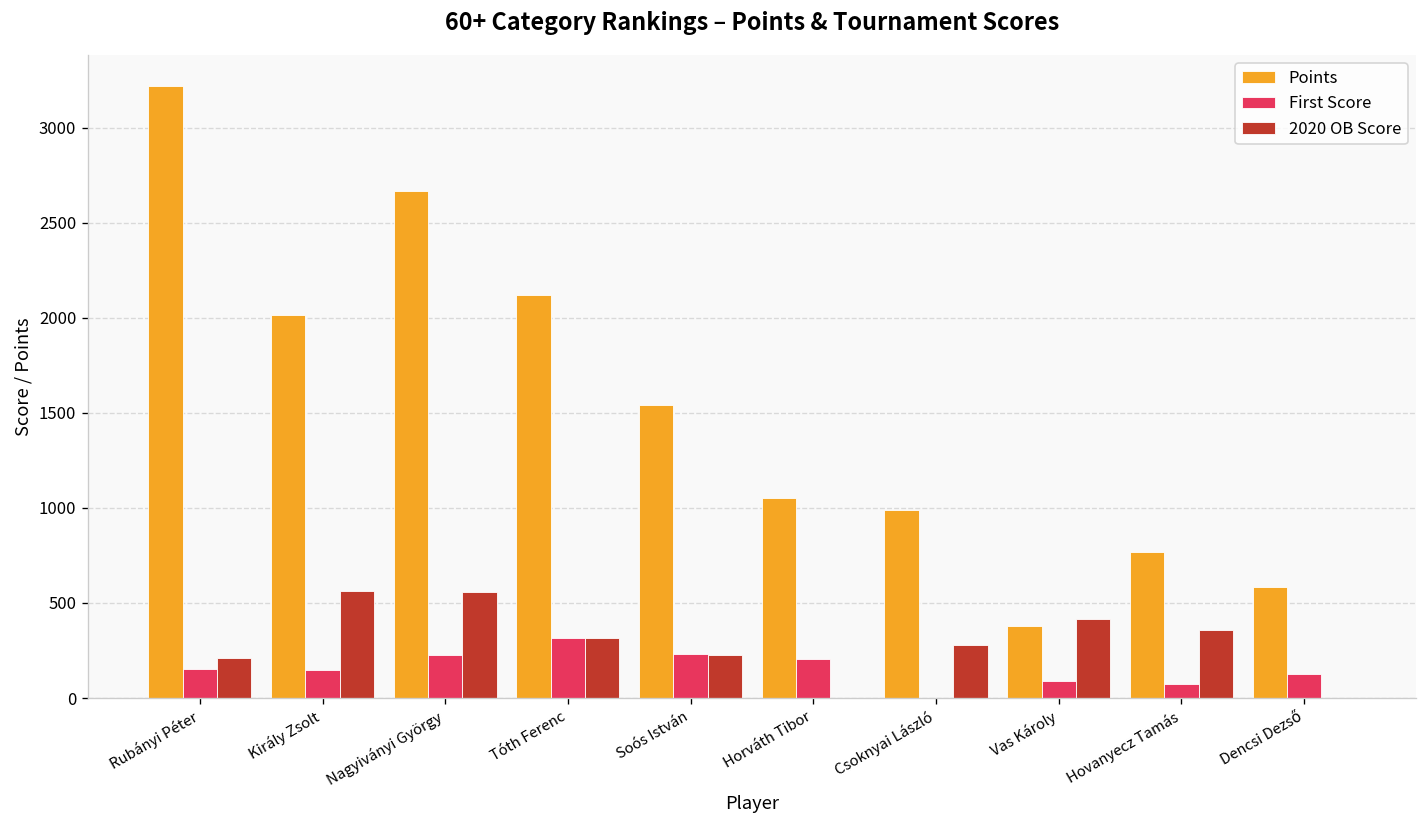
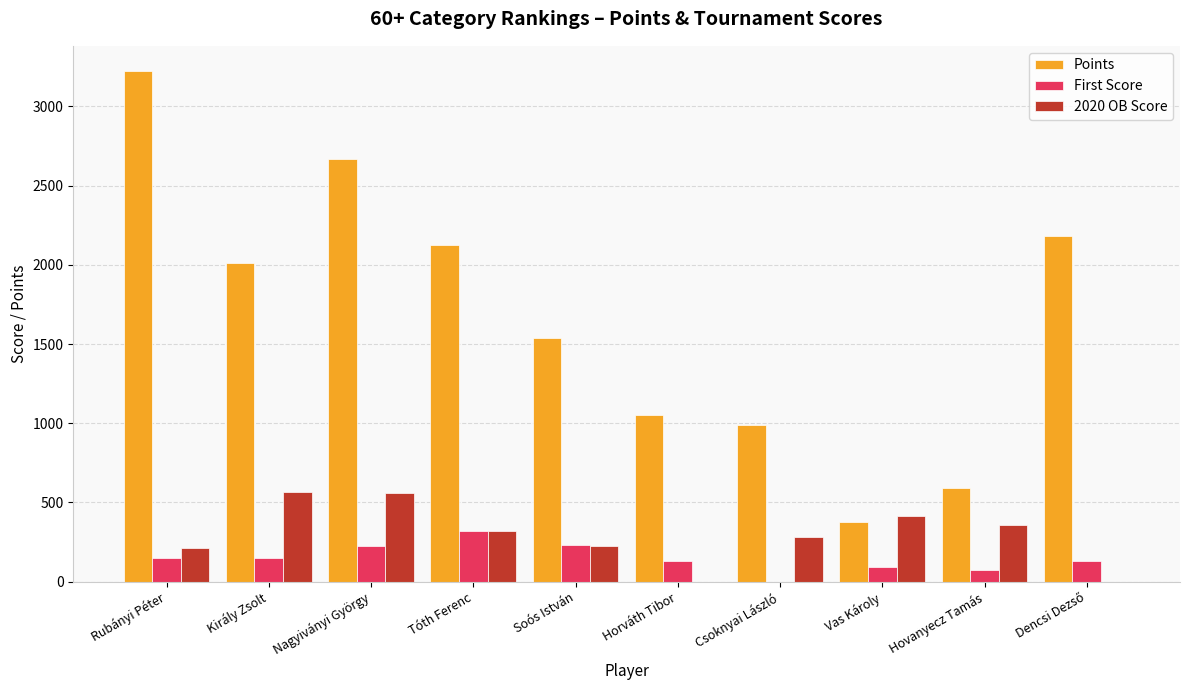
  {
    "Points": {
      "Rubányi Péter": 3220,
      "Király Zsolt": 2010,
      "Nagyiványi György": 2670,
      "Tóth Ferenc": 2120,
      "Soós István": 1540,
      "Horváth Tibor": 1050,
      "Csoknyai László": 990,
      "Vas Károly": 380,
-     "Hovanyecz Tamás": 770,
-     "Dencsi Dezső": 590
+     "Hovanyecz Tamás": 590,
+     "Dencsi Dezső": 2180
    },
    "First Score": {
      "Rubányi Péter": 150,
      "Király Zsolt": 150,
      "Nagyiványi György": 230,
      "Tóth Ferenc": 320,
      "Soós István": 230,
-     "Horváth Tibor": 210,
+     "Horváth Tibor": 130,
      "Csoknyai László": 0,
      "Vas Károly": 90,
      "Hovanyecz Tamás": 70,
      "Dencsi Dezső": 130
    },
    "2020 OB Score": {
      "Rubányi Péter": 210,
      "Király Zsolt": 560,
      "Nagyiványi György": 560,
      "Tóth Ferenc": 320,
      "Soós István": 230,
      "Horváth Tibor": 0,
      "Csoknyai László": 280,
      "Vas Károly": 420,
      "Hovanyecz Tamás": 360,
      "Dencsi Dezső": 0
    }
  }
